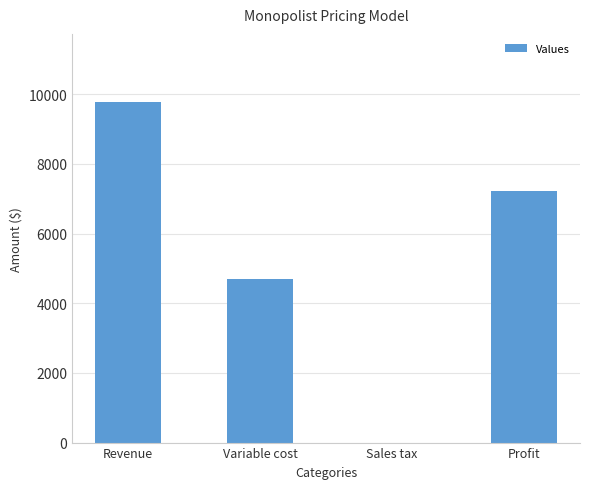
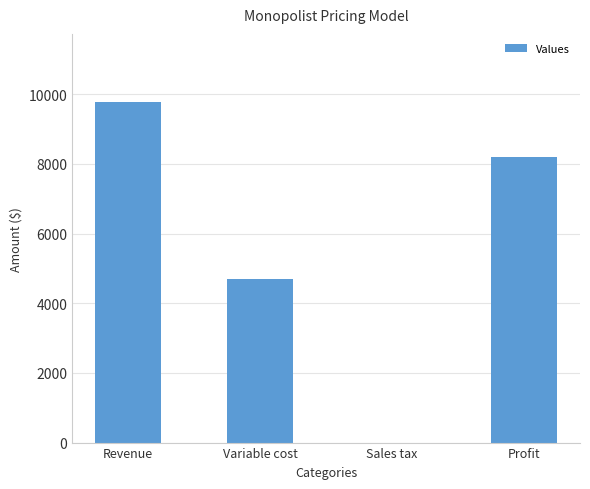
  {
    "Revenue": 9800,
    "Variable cost": 4700,
    "Sales tax": 0,
-   "Profit": 7200
+   "Profit": 8200
  }
